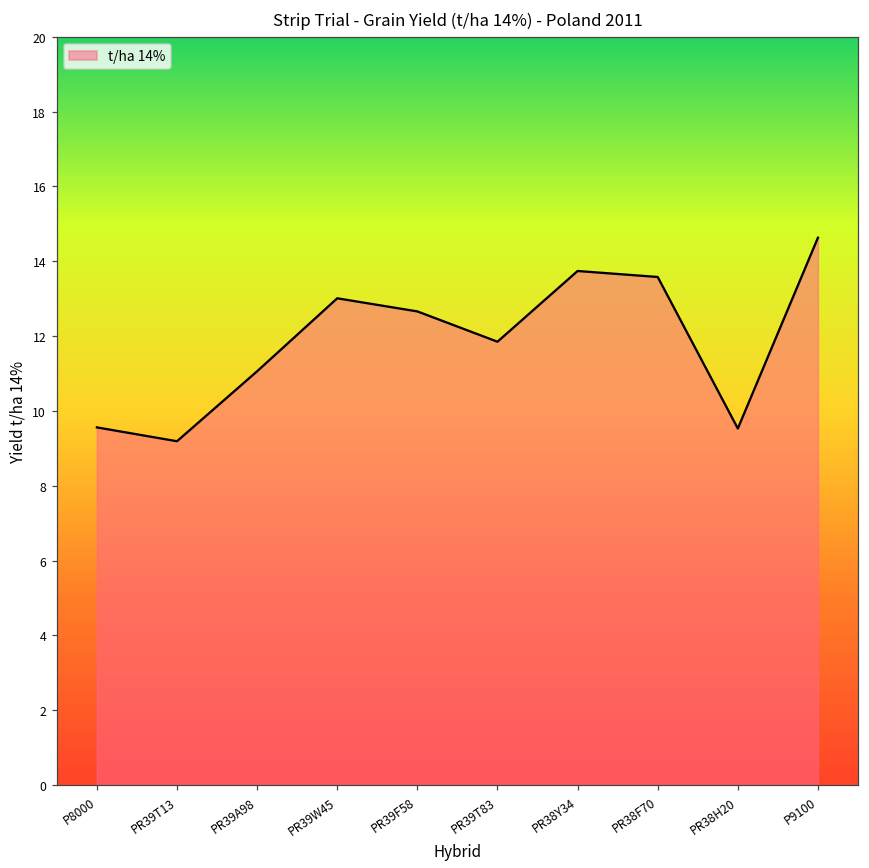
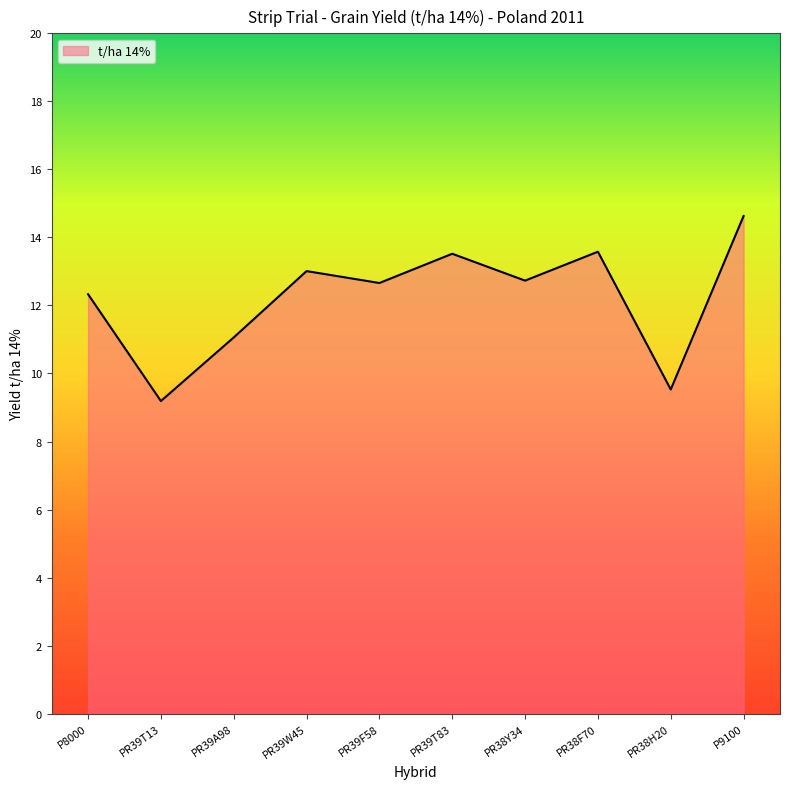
  {
-   "P8000": 9.6,
+   "P8000": 12.3,
    "PR39T13": 9.2,
    "PR39A98": 11.1,
    "PR39W45": 13.0,
    "PR39F58": 12.7,
-   "PR39T83": 11.9,
-   "PR38Y34": 13.7,
+   "PR39T83": 13.5,
+   "PR38Y34": 12.7,
    "PR38F70": 13.6,
    "PR38H20": 9.5,
    "P9100": 14.6
  }
